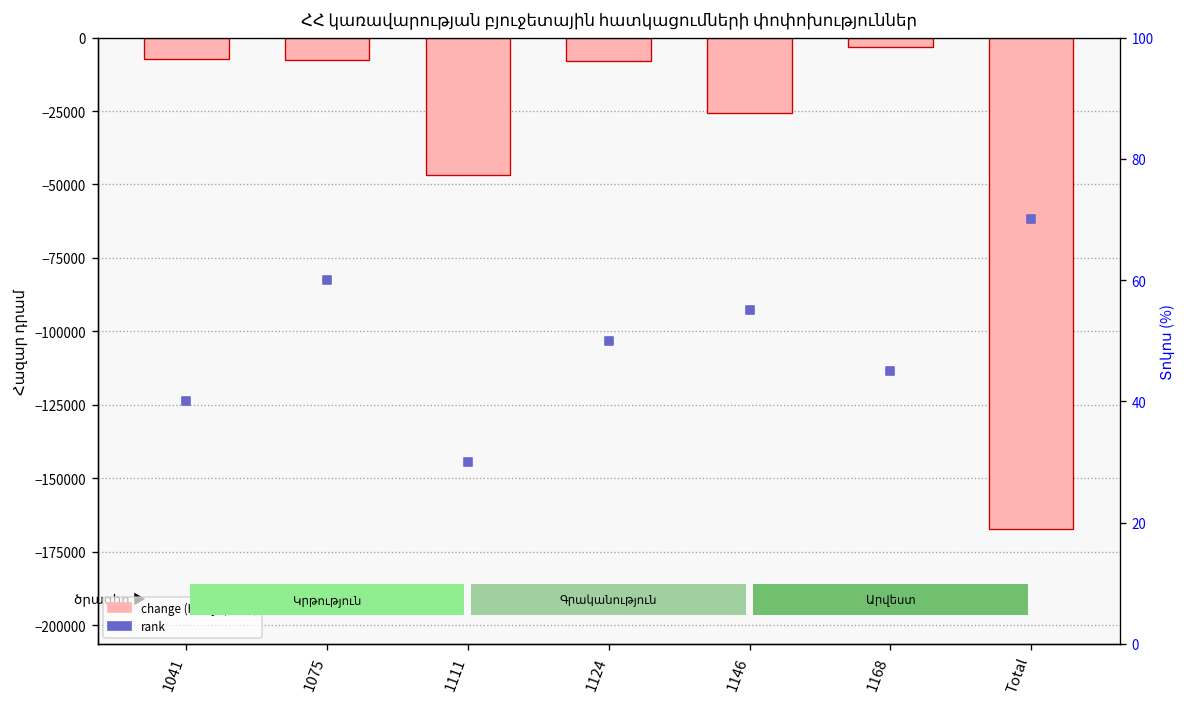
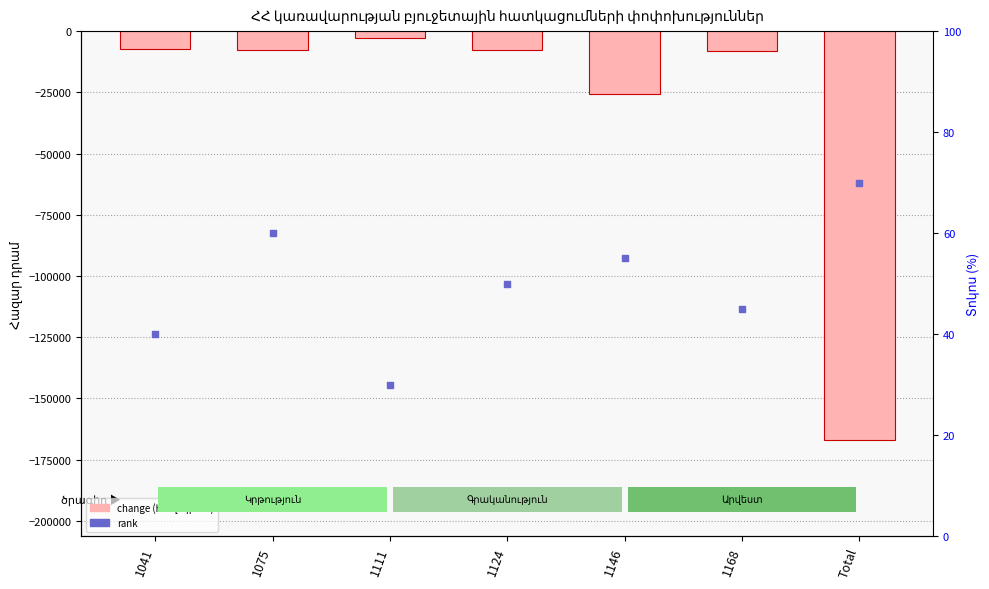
  {
    "change (հազ. դրամ)": {
      "1041": -7000,
      "1075": -8000,
-     "1111": -47000,
+     "1111": -3000,
      "1124": -8000,
      "1146": -26000,
-     "1168": -3000,
+     "1168": -8000,
      "Total": -167000
    }
  }
